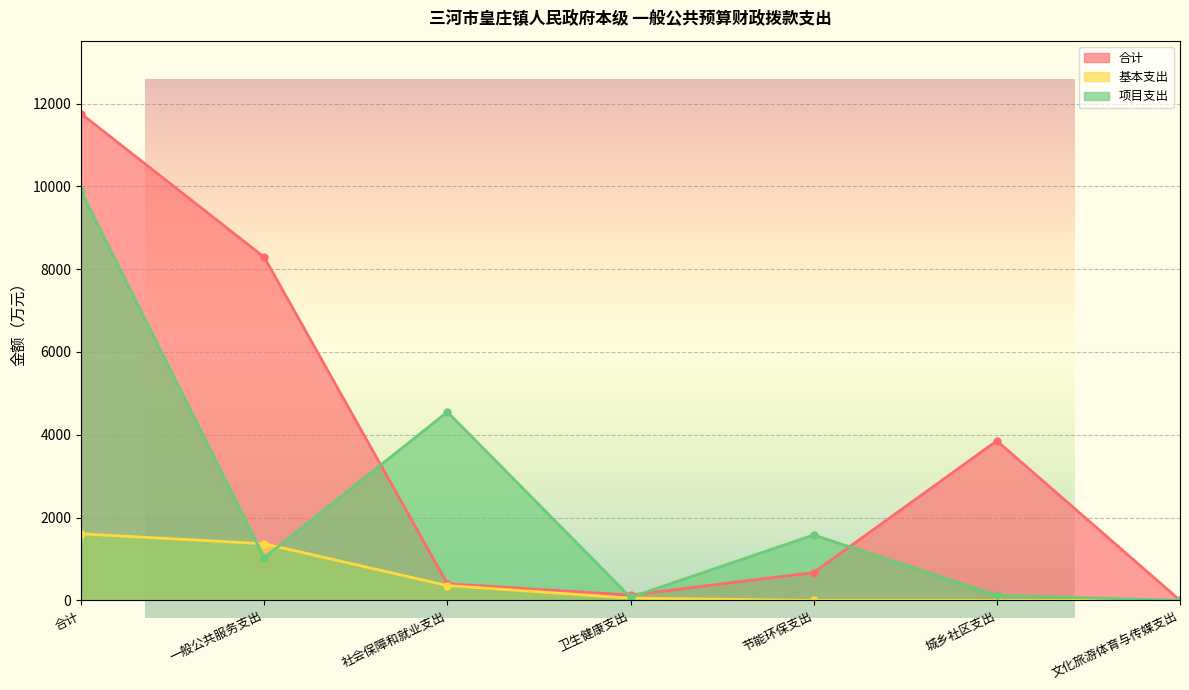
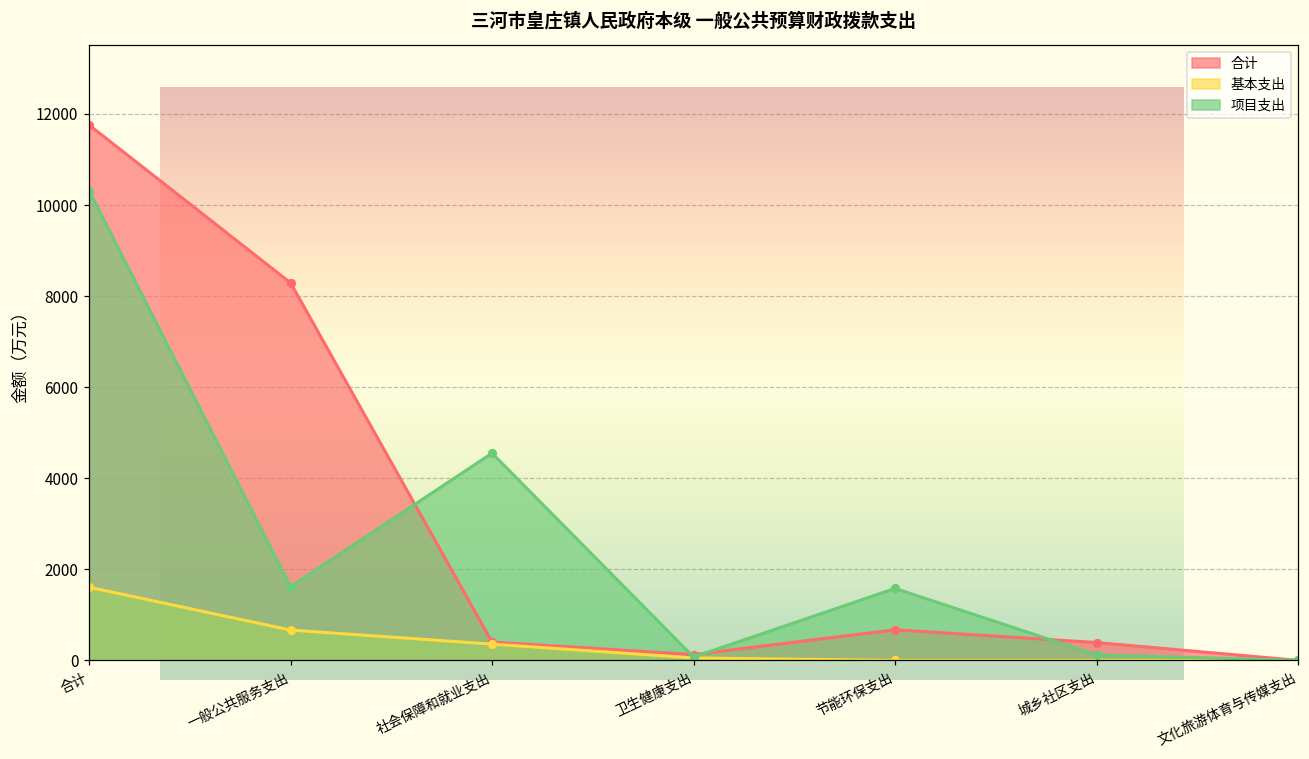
  {
    "合计": {
      "合计": 11800,
      "一般公共服务支出": 8300,
      "节能环保支出": 700,
-     "城乡社区支出": 3900
+     "城乡社区支出": 400
    },
    "基本支出": {
      "合计": 1600,
-     "一般公共服务支出": 1400,
+     "一般公共服务支出": 700,
      "节能环保支出": 0,
      "城乡社区支出": 0
    },
    "项目支出": {
-     "合计": 9900,
-     "一般公共服务支出": 1000,
+     "合计": 10300,
+     "一般公共服务支出": 1600,
      "社会保障和就业支出": 4600,
      "节能环保支出": 1600,
      "城乡社区支出": 100
    }
  }
